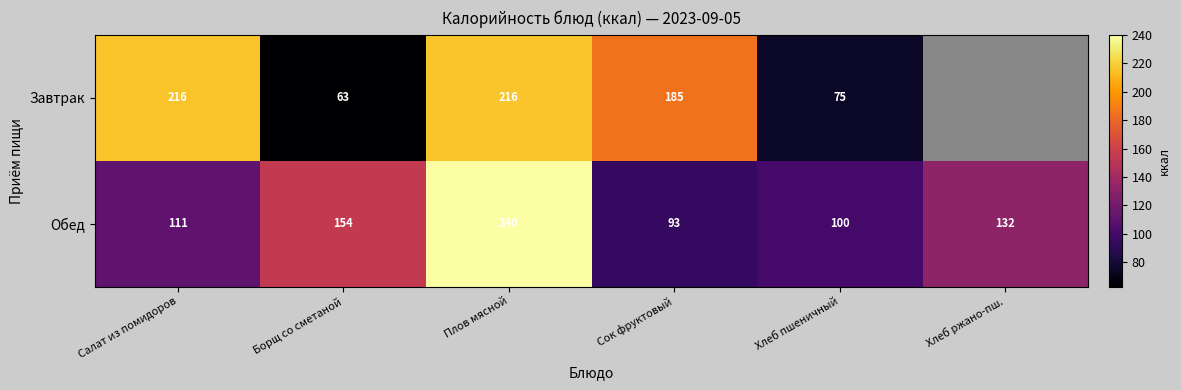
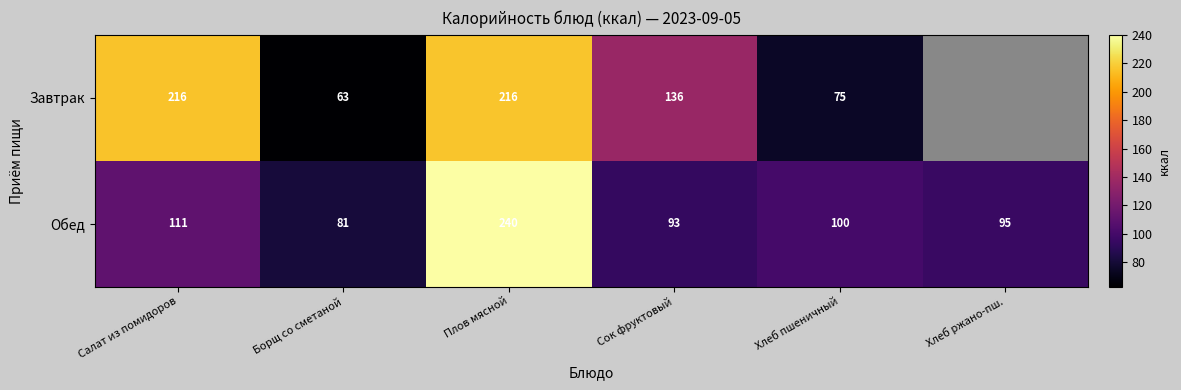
  {
    "Завтрак": {
      "Салат из помидоров": 216,
      "Борщ со сметаной": 63,
      "Плов мясной": 216,
-     "Сок фруктовый": 185,
+     "Сок фруктовый": 136,
      "Хлеб пшеничный": 75
    },
    "Обед": {
      "Салат из помидоров": 111,
-     "Борщ со сметаной": 154,
+     "Борщ со сметаной": 81,
      "Плов мясной": 240,
      "Сок фруктовый": 93,
      "Хлеб пшеничный": 100,
-     "Хлеб ржано-пш.": 132
+     "Хлеб ржано-пш.": 95
    }
  }
